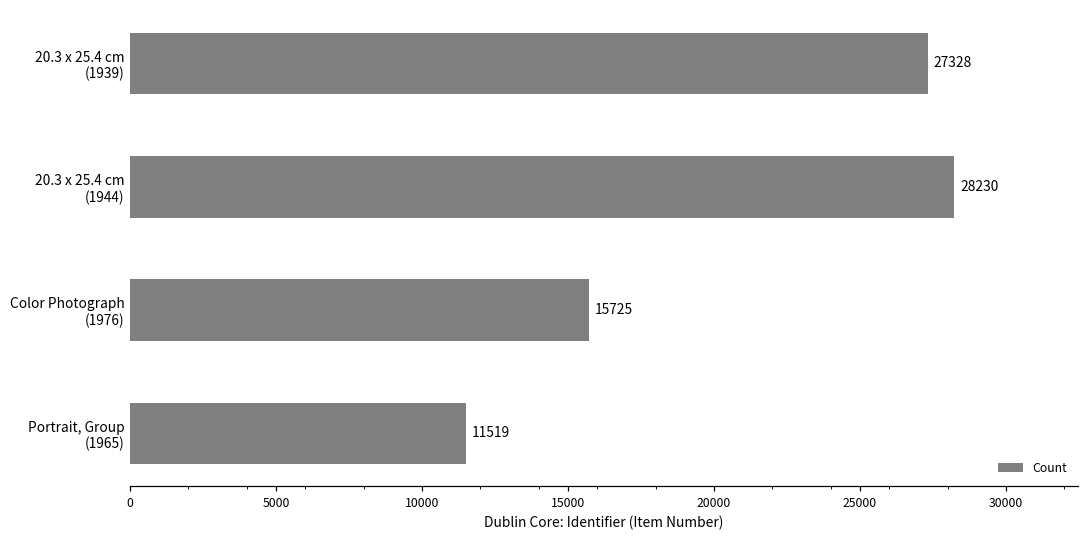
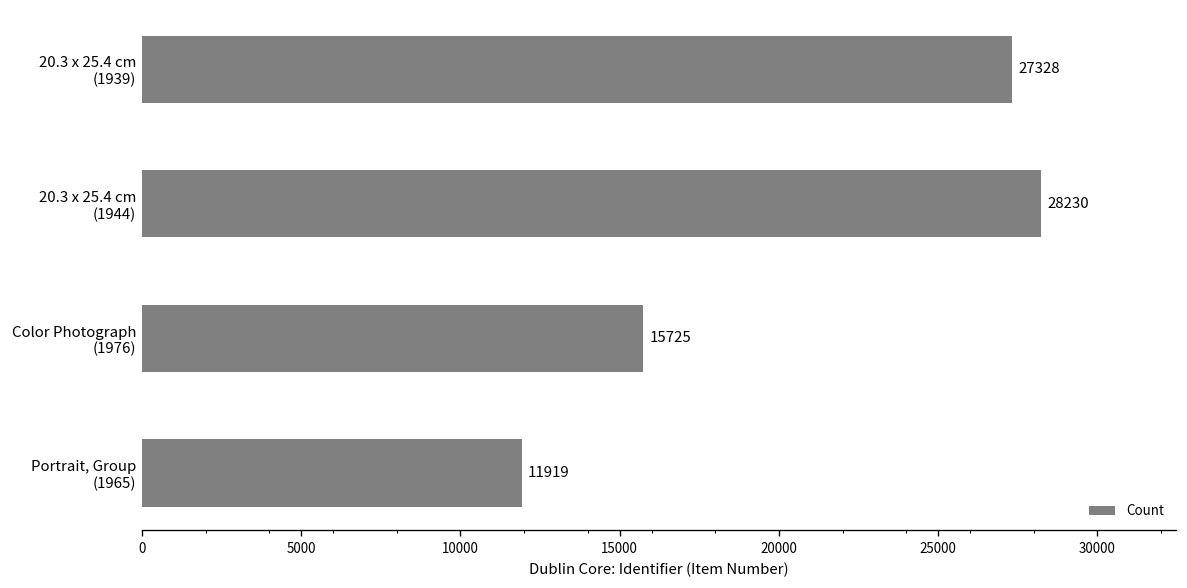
  {
    "20.3 x 25.4 cm (1939)": 27328,
    "20.3 x 25.4 cm (1944)": 28230,
    "Color Photograph (1976)": 15725,
-   "Portrait, Group (1965)": 11519
+   "Portrait, Group (1965)": 11919
  }
